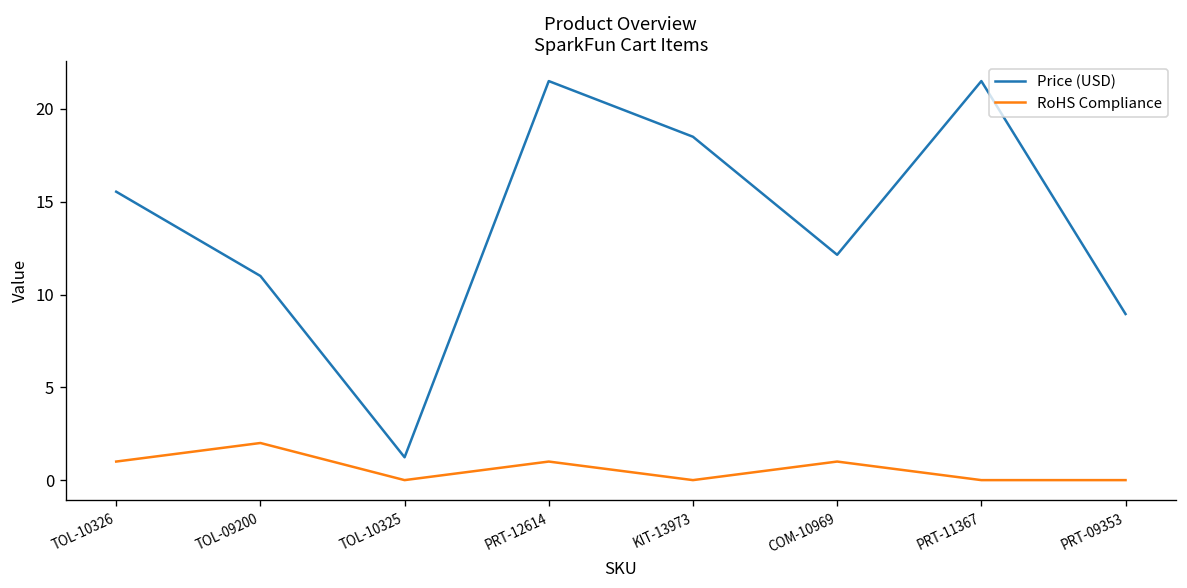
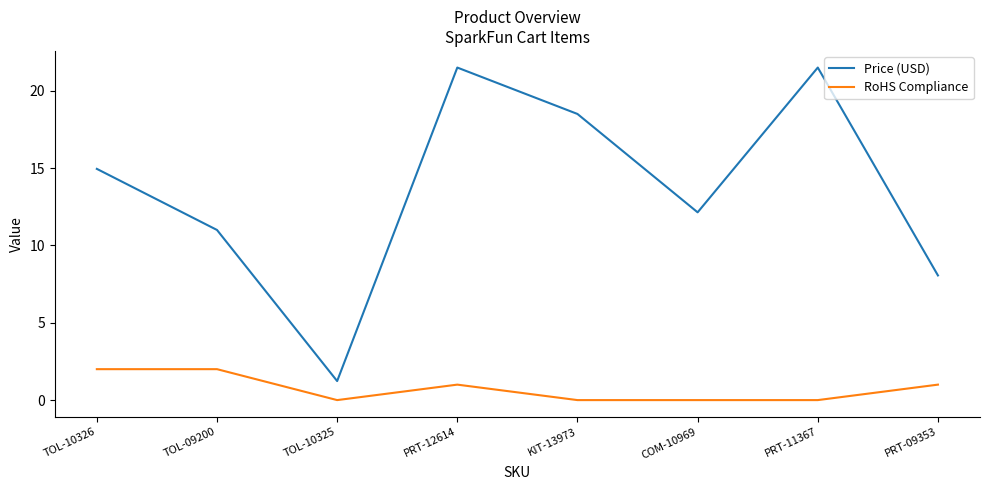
  {
    "Price (USD)": {
-     "TOL-10326": 15.5,
+     "TOL-10326": 15.0,
      "TOL-09200": 11.0,
      "TOL-10325": 1.2,
      "PRT-12614": 21.5,
      "KIT-13973": 18.5,
      "COM-10969": 12.1,
      "PRT-11367": 21.5,
-     "PRT-09353": 9.0
+     "PRT-09353": 8.1
    },
    "RoHS Compliance": {
-     "TOL-10326": 1,
+     "TOL-10326": 2,
      "TOL-09200": 2,
      "TOL-10325": 0,
      "PRT-12614": 1,
      "KIT-13973": 0,
-     "COM-10969": 1,
+     "COM-10969": 0,
      "PRT-11367": 0,
-     "PRT-09353": 0
+     "PRT-09353": 1
    }
  }
